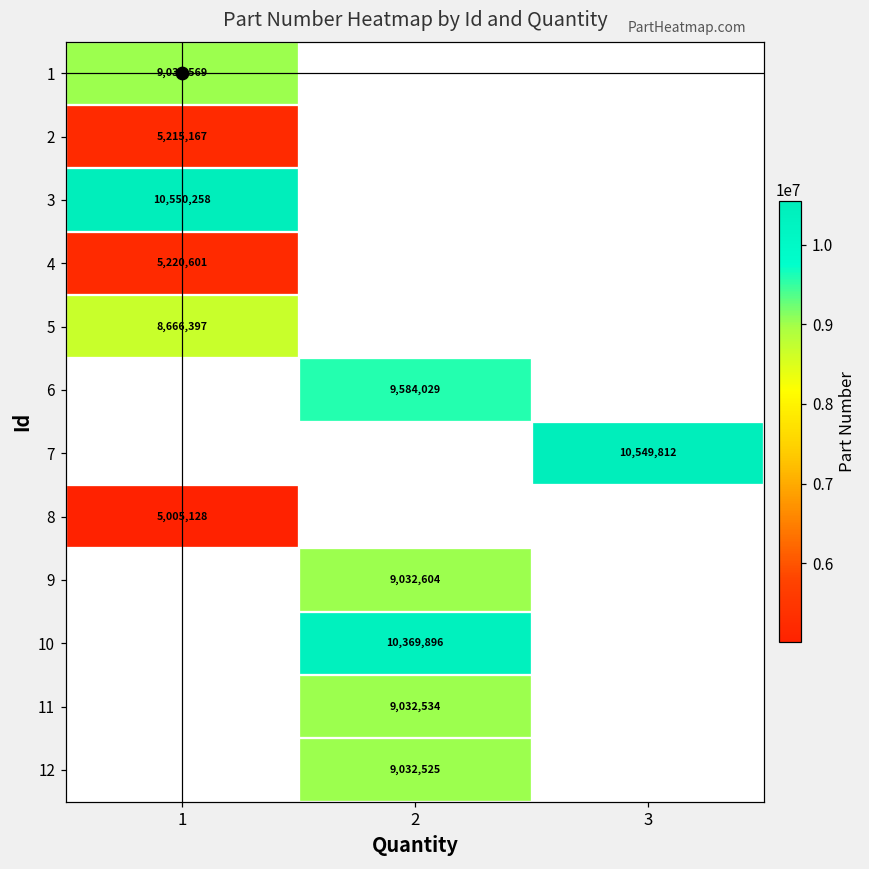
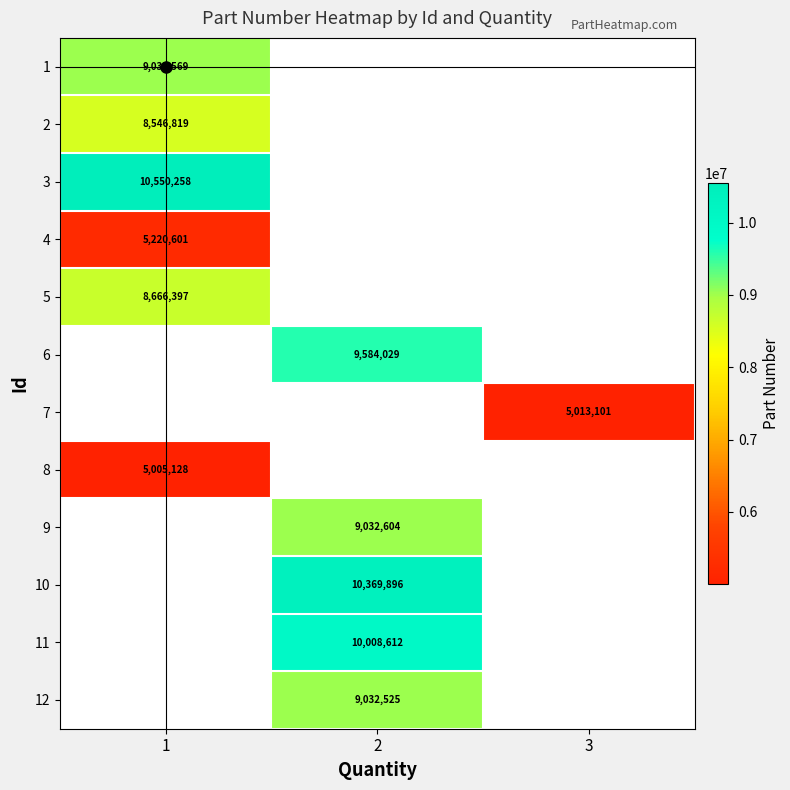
  {
    "2": {
-     "1": "5,215,167"
+     "1": "8,546,819"
    },
    "3": {
      "1": "10,550,258"
    },
    "4": {
      "1": "5,220,601"
    },
    "5": {
      "1": "8,666,397"
    },
    "6": {
      "2": "9,584,029"
    },
    "7": {
-     "3": "10,549,812"
+     "3": "5,013,101"
    },
    "8": {
      "1": "5,005,128"
    },
    "9": {
      "2": "9,032,604"
    },
    "10": {
      "2": "10,369,896"
    },
    "11": {
-     "2": "9,032,534"
+     "2": "10,008,612"
    },
    "12": {
      "2": "9,032,525"
    }
  }
